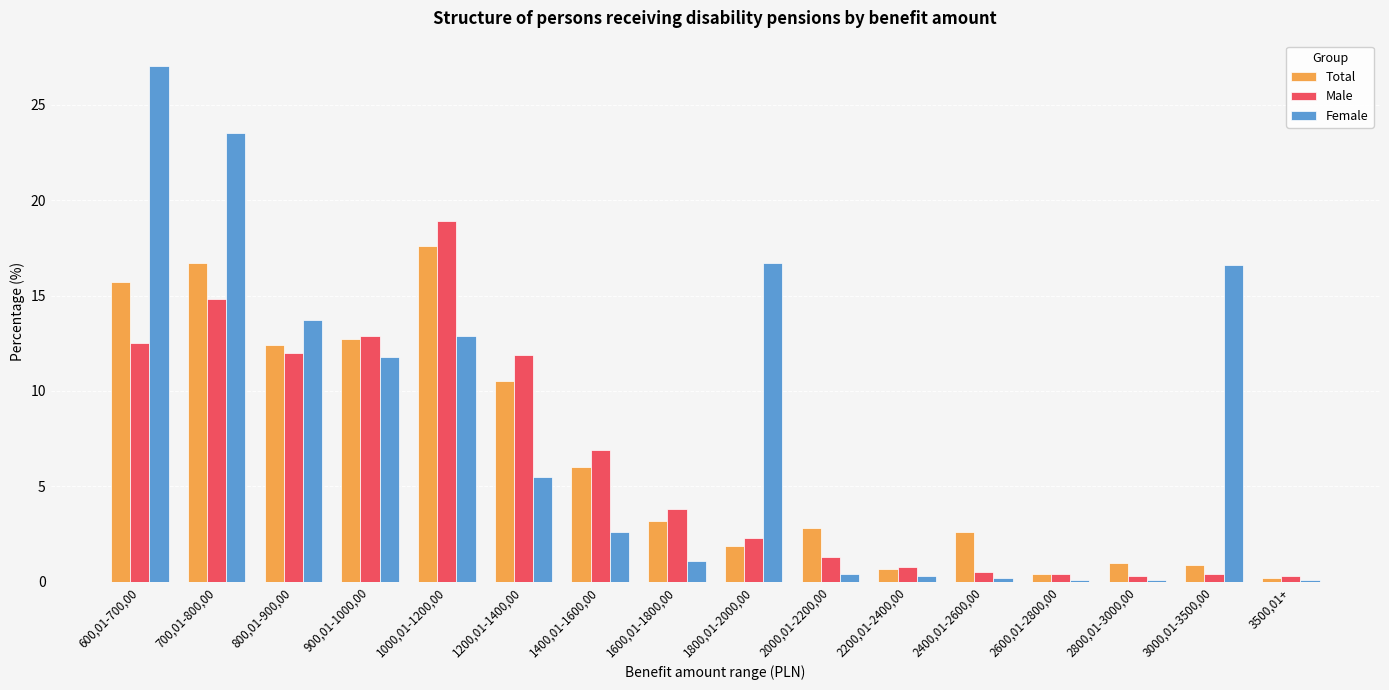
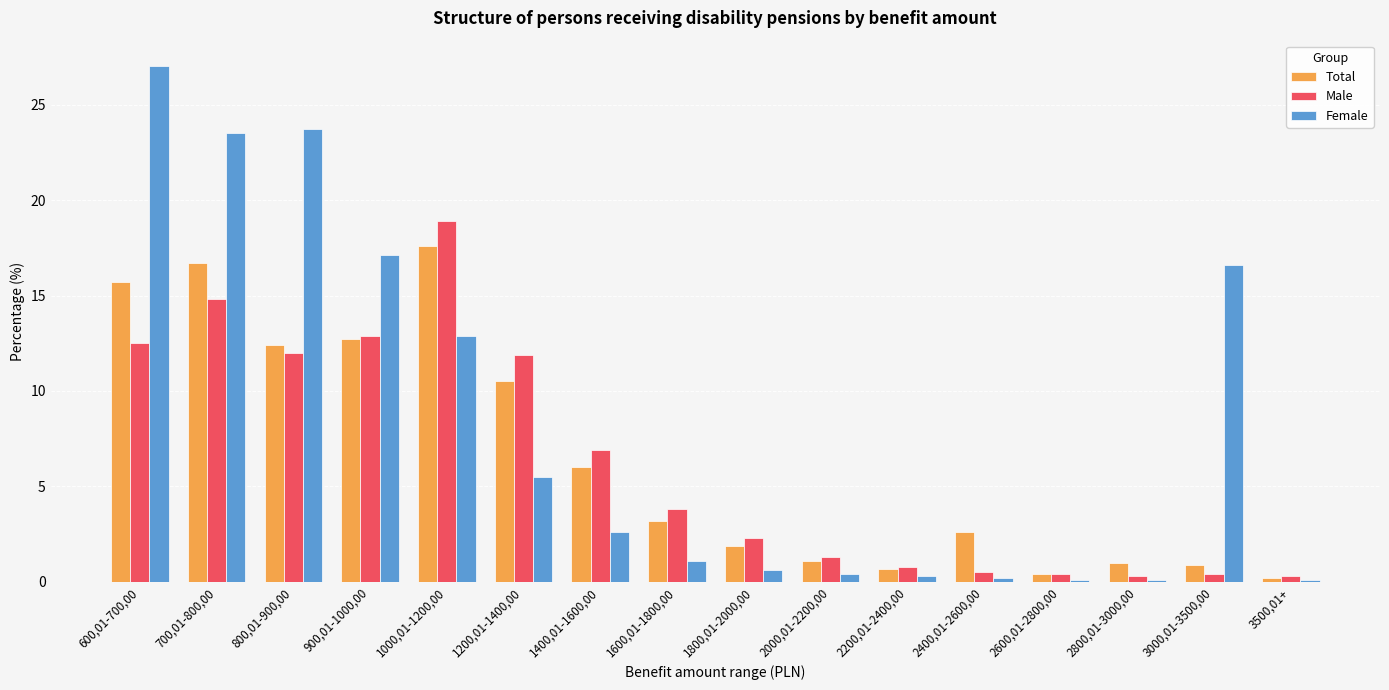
  {
    "Total": {
      "600,01-700,00": 15.7,
      "700,01-800,00": 16.7,
      "800,01-900,00": 12.4,
      "900,01-1000,00": 12.7,
      "1000,01-1200,00": 17.6,
      "1200,01-1400,00": 10.5,
      "1400,01-1600,00": 6.0,
      "1600,01-1800,00": 3.2,
      "1800,01-2000,00": 1.9,
-     "2000,01-2200,00": 2.8,
+     "2000,01-2200,00": 1.1,
      "2200,01-2400,00": 0.7,
      "2400,01-2600,00": 2.6,
      "2600,01-2800,00": 0.4,
      "2800,01-3000,00": 1.0,
      "3000,01-3500,00": 0.9,
      "3500,01+": 0.2
    },
    "Male": {
      "600,01-700,00": 12.5,
      "700,01-800,00": 14.8,
      "800,01-900,00": 12.0,
      "900,01-1000,00": 12.9,
      "1000,01-1200,00": 18.9,
      "1200,01-1400,00": 11.9,
      "1400,01-1600,00": 6.9,
      "1600,01-1800,00": 3.8,
      "1800,01-2000,00": 2.3,
      "2000,01-2200,00": 1.3,
      "2200,01-2400,00": 0.8,
      "2400,01-2600,00": 0.5,
      "2600,01-2800,00": 0.4,
      "2800,01-3000,00": 0.3,
      "3000,01-3500,00": 0.4,
      "3500,01+": 0.3
    },
    "Female": {
      "600,01-700,00": 27.0,
      "700,01-800,00": 23.5,
-     "800,01-900,00": 13.7,
-     "900,01-1000,00": 11.8,
+     "800,01-900,00": 23.7,
+     "900,01-1000,00": 17.1,
      "1000,01-1200,00": 12.9,
      "1200,01-1400,00": 5.5,
      "1400,01-1600,00": 2.6,
      "1600,01-1800,00": 1.1,
-     "1800,01-2000,00": 16.7,
+     "1800,01-2000,00": 0.6,
      "2000,01-2200,00": 0.4,
      "2200,01-2400,00": 0.3,
      "2400,01-2600,00": 0.2,
      "3000,01-3500,00": 16.6
    }
  }
